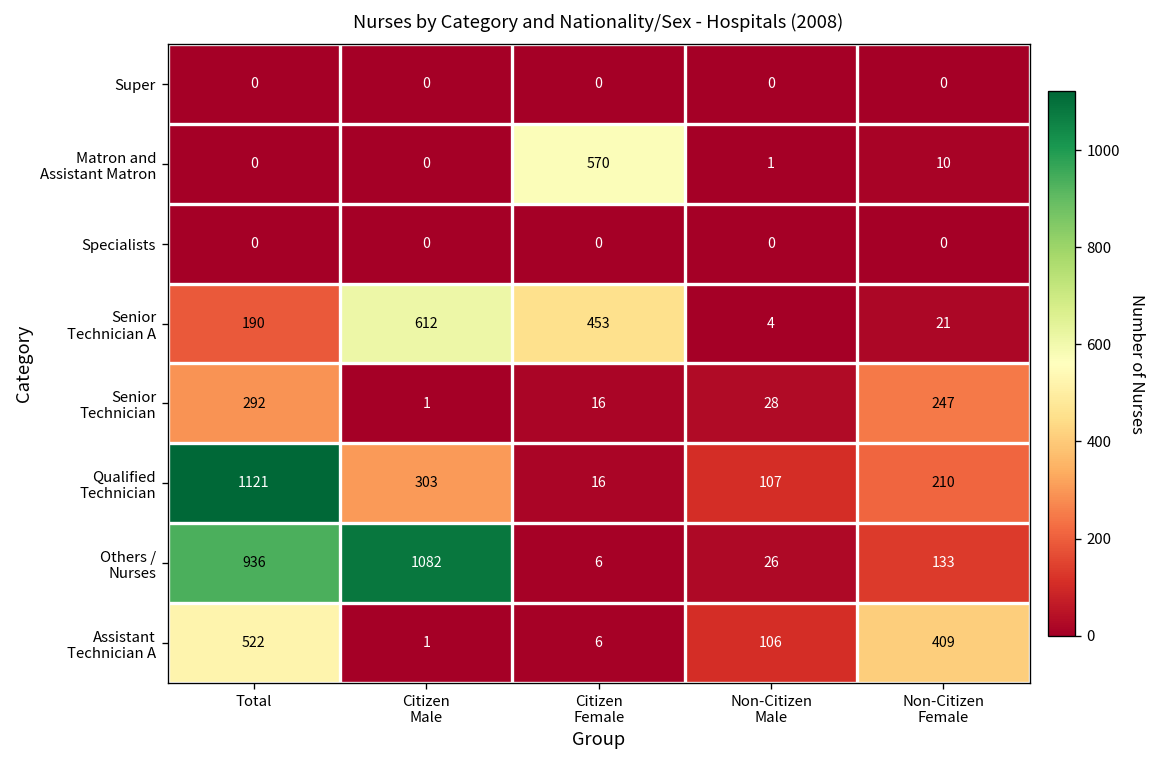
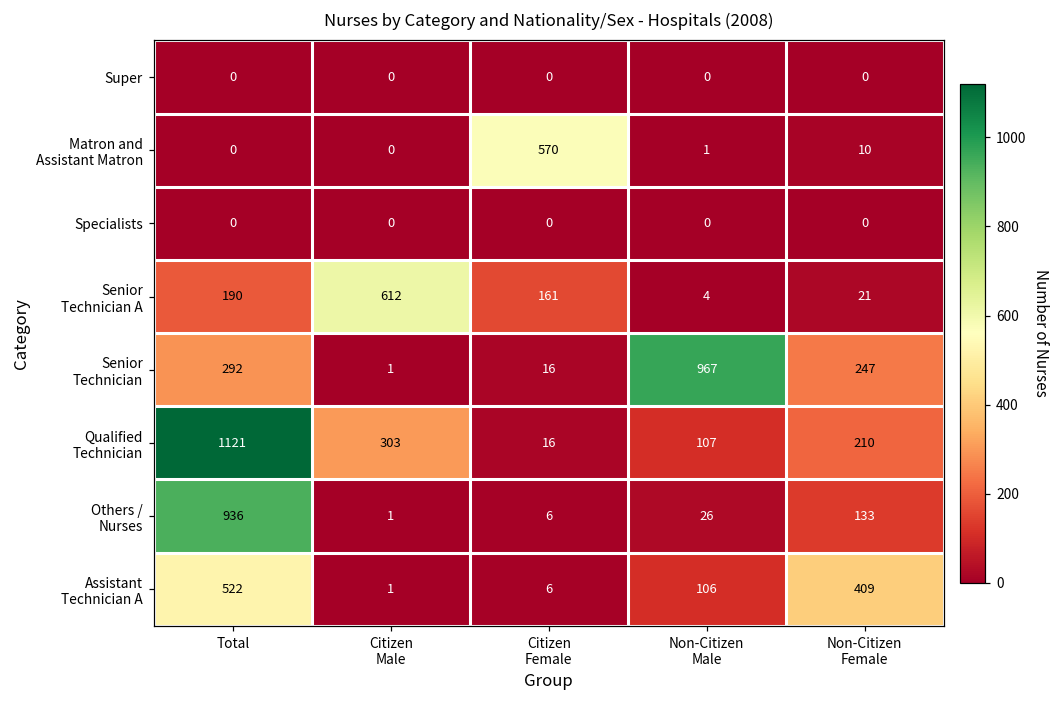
  {
    "Super": {
      "Total": 0,
      "Citizen Male": 0,
      "Citizen Female": 0,
      "Non-Citizen Male": 0,
      "Non-Citizen Female": 0
    },
    "Matron and Assistant Matron": {
      "Total": 0,
      "Citizen Male": 0,
      "Citizen Female": 570,
      "Non-Citizen Male": 1,
      "Non-Citizen Female": 10
    },
    "Specialists": {
      "Total": 0,
      "Citizen Male": 0,
      "Citizen Female": 0,
      "Non-Citizen Male": 0,
      "Non-Citizen Female": 0
    },
    "Senior Technician A": {
      "Total": 190,
      "Citizen Male": 612,
-     "Citizen Female": 453,
+     "Citizen Female": 161,
      "Non-Citizen Male": 4,
      "Non-Citizen Female": 21
    },
    "Senior Technician": {
      "Total": 292,
      "Citizen Male": 1,
      "Citizen Female": 16,
-     "Non-Citizen Male": 28,
+     "Non-Citizen Male": 967,
      "Non-Citizen Female": 247
    },
    "Qualified Technician": {
      "Total": 1121,
      "Citizen Male": 303,
      "Citizen Female": 16,
      "Non-Citizen Male": 107,
      "Non-Citizen Female": 210
    },
    "Others / Nurses": {
      "Total": 936,
-     "Citizen Male": 1082,
+     "Citizen Male": 1,
      "Citizen Female": 6,
      "Non-Citizen Male": 26,
      "Non-Citizen Female": 133
    },
    "Assistant Technician A": {
      "Total": 522,
      "Citizen Male": 1,
      "Citizen Female": 6,
      "Non-Citizen Male": 106,
      "Non-Citizen Female": 409
    }
  }
